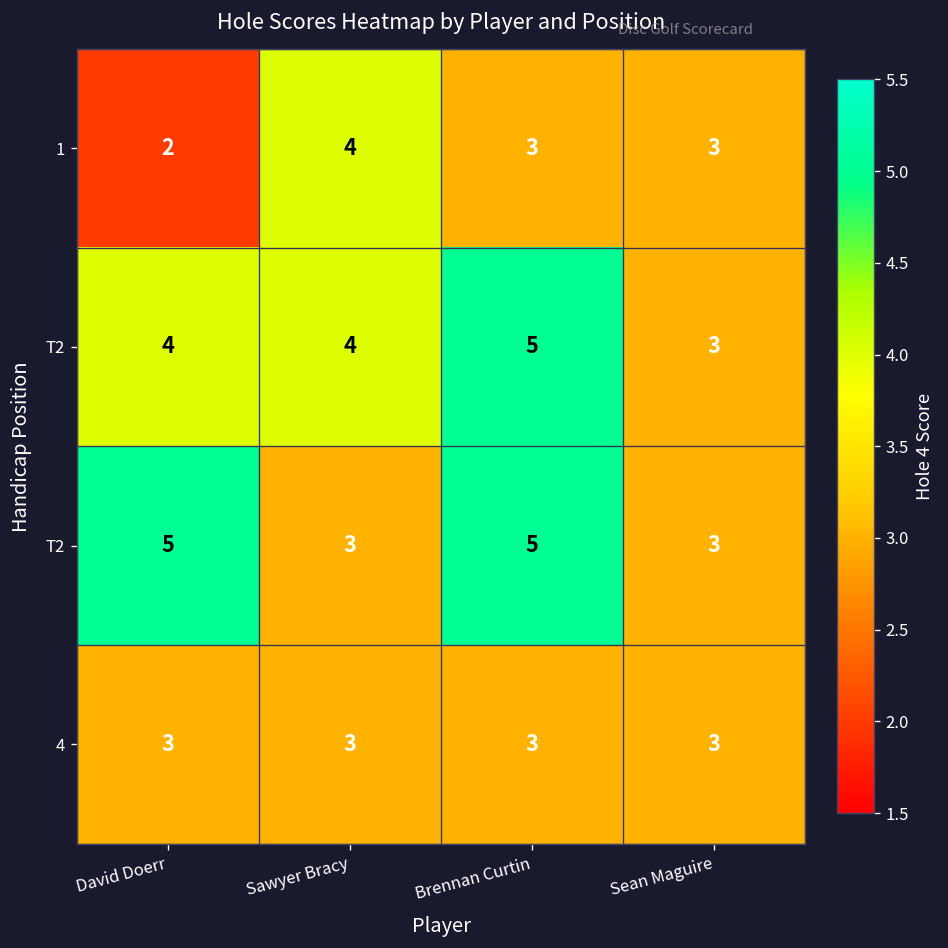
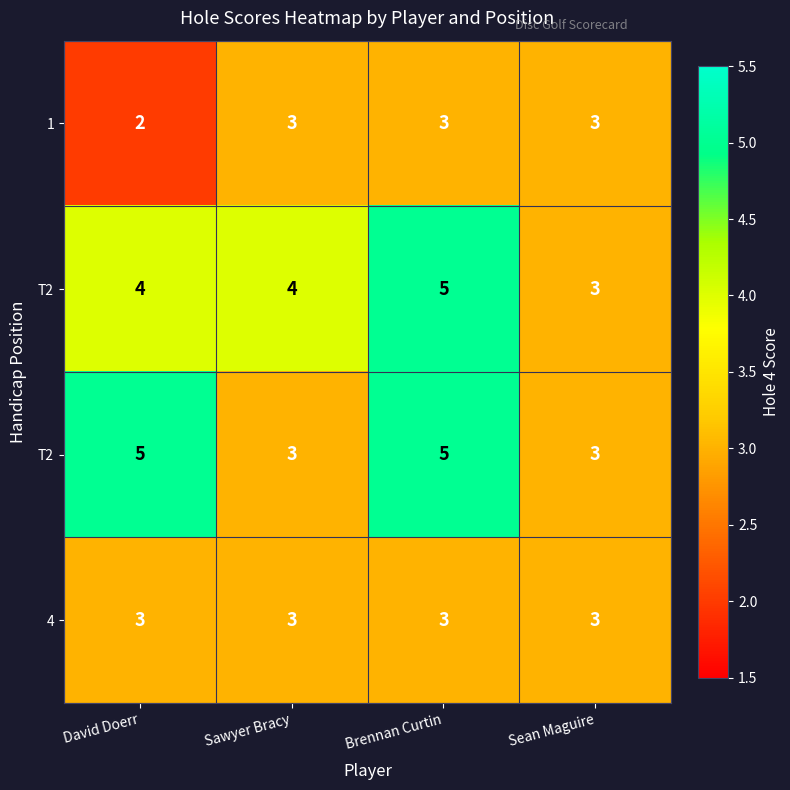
  {
    "1": {
      "David Doerr": 2,
-     "Sawyer Bracy": 4,
+     "Sawyer Bracy": 3,
      "Brennan Curtin": 3,
      "Sean Maguire": 3
    },
    "4": {
      "David Doerr": 3,
      "Sawyer Bracy": 3,
      "Brennan Curtin": 3,
      "Sean Maguire": 3
    }
  }
